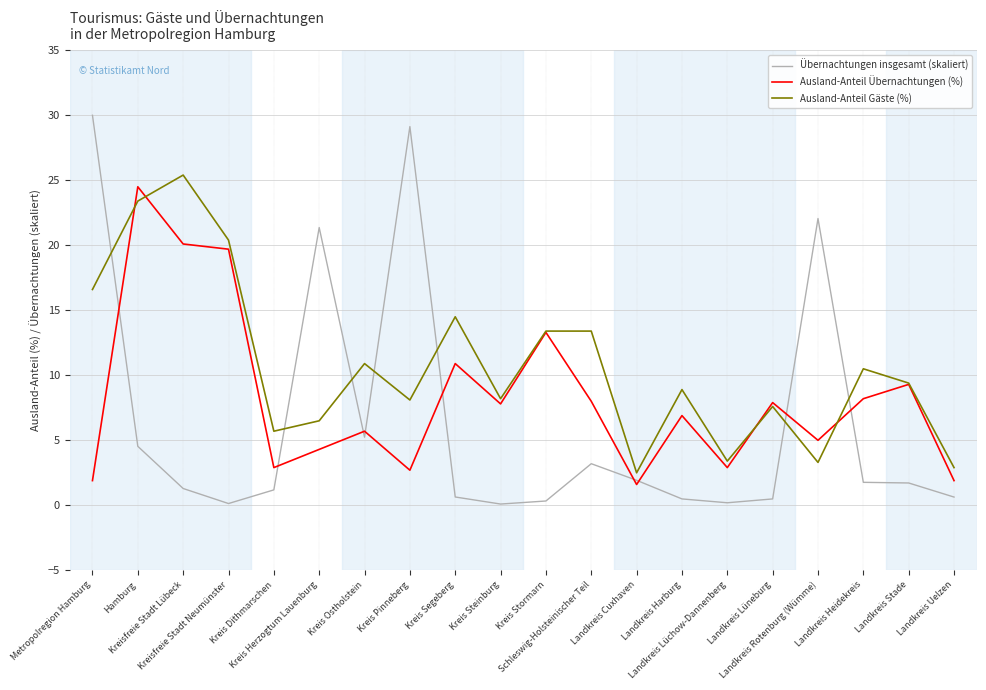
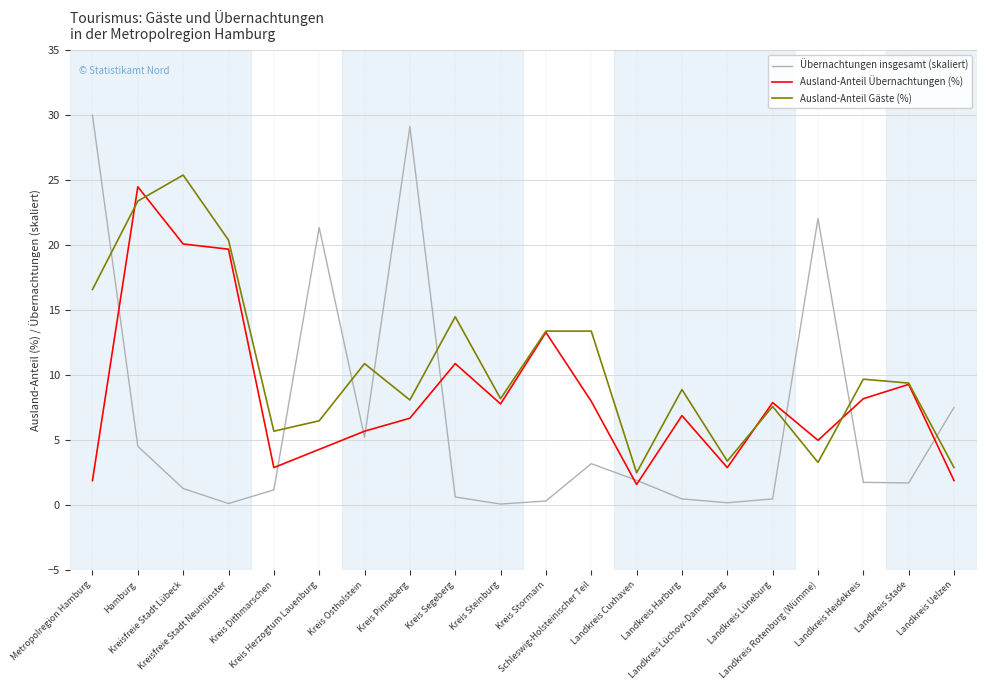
  {
    "Übernachtungen insgesamt (skaliert)": {
      "Metropolregion Hamburg": 30.0,
      "Hamburg": 4.5,
      "Kreisfreie Stadt Lübeck": 1.3,
      "Kreisfreie Stadt Neumünster": 0.1,
      "Kreis Dithmarschen": 1.2,
      "Kreis Herzogtum Lauenburg": 21.4,
      "Kreis Ostholstein": 5.2,
      "Kreis Pinneberg": 29.1,
      "Kreis Segeberg": 0.6,
      "Kreis Steinburg": 0.1,
      "Kreis Stormarn": 0.3,
      "Schleswig-Holsteinischer Teil": 3.2,
      "Landkreis Cuxhaven": 1.9,
      "Landkreis Harburg": 0.5,
      "Landkreis Lüchow-Dannenberg": 0.2,
      "Landkreis Lüneburg": 0.5,
      "Landkreis Rotenburg (Wümme)": 22.1,
      "Landkreis Heidekreis": 1.8,
      "Landkreis Stade": 1.7,
-     "Landkreis Uelzen": 0.6
+     "Landkreis Uelzen": 7.5
    },
    "Ausland-Anteil Übernachtungen (%)": {
      "Metropolregion Hamburg": 1.9,
      "Hamburg": 24.5,
      "Kreisfreie Stadt Lübeck": 20.1,
      "Kreisfreie Stadt Neumünster": 19.7,
      "Kreis Dithmarschen": 2.9,
      "Kreis Herzogtum Lauenburg": 4.3,
      "Kreis Ostholstein": 5.7,
-     "Kreis Pinneberg": 2.7,
+     "Kreis Pinneberg": 6.7,
      "Kreis Segeberg": 10.9,
      "Kreis Steinburg": 7.8,
      "Schleswig-Holsteinischer Teil": 8.0,
      "Landkreis Cuxhaven": 1.6,
      "Landkreis Harburg": 6.9,
      "Landkreis Lüchow-Dannenberg": 2.9,
      "Landkreis Lüneburg": 7.9,
      "Landkreis Rotenburg (Wümme)": 5.0,
      "Landkreis Heidekreis": 8.2,
      "Landkreis Uelzen": 1.9
    },
    "Ausland-Anteil Gäste (%)": {
      "Metropolregion Hamburg": 16.6,
      "Hamburg": 23.4,
      "Kreisfreie Stadt Lübeck": 25.4,
      "Kreisfreie Stadt Neumünster": 20.4,
      "Kreis Dithmarschen": 5.7,
      "Kreis Herzogtum Lauenburg": 6.5,
      "Kreis Ostholstein": 10.9,
      "Kreis Pinneberg": 8.1,
      "Kreis Segeberg": 14.5,
      "Kreis Steinburg": 8.2,
      "Schleswig-Holsteinischer Teil": 13.4,
      "Landkreis Cuxhaven": 2.5,
      "Landkreis Harburg": 8.9,
      "Landkreis Lüchow-Dannenberg": 3.4,
      "Landkreis Lüneburg": 7.6,
      "Landkreis Rotenburg (Wümme)": 3.3,
-     "Landkreis Heidekreis": 10.5,
+     "Landkreis Heidekreis": 9.7,
      "Landkreis Uelzen": 2.9
    }
  }
